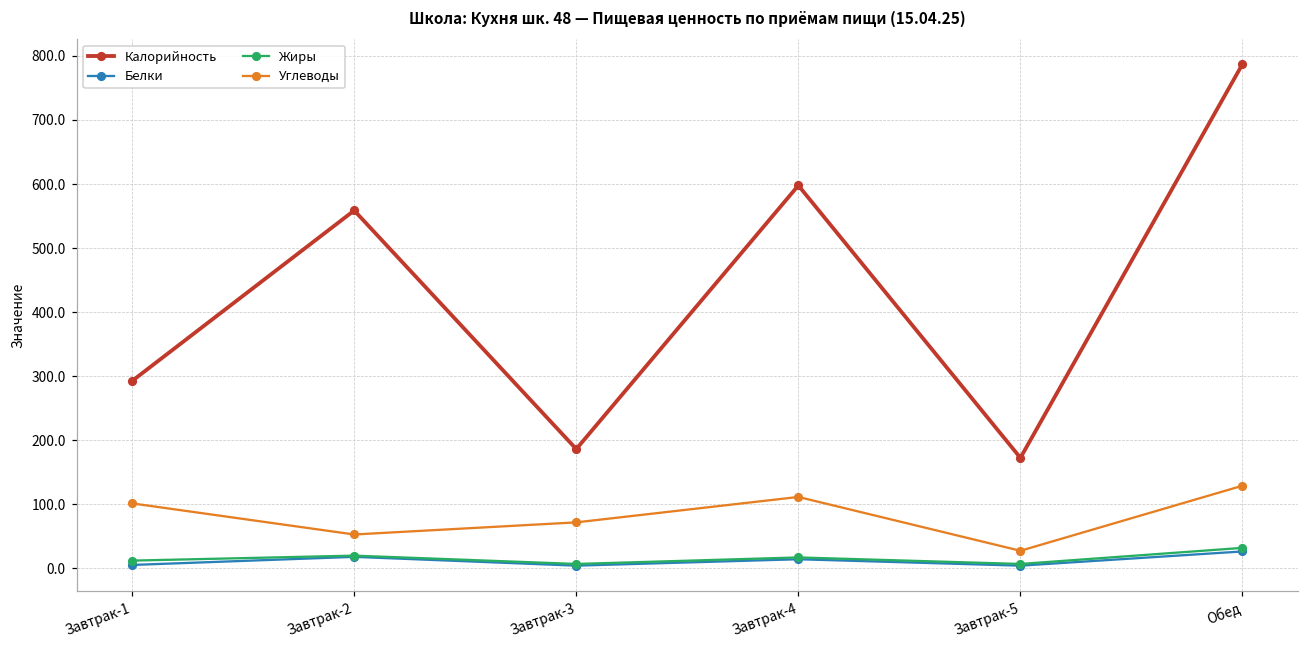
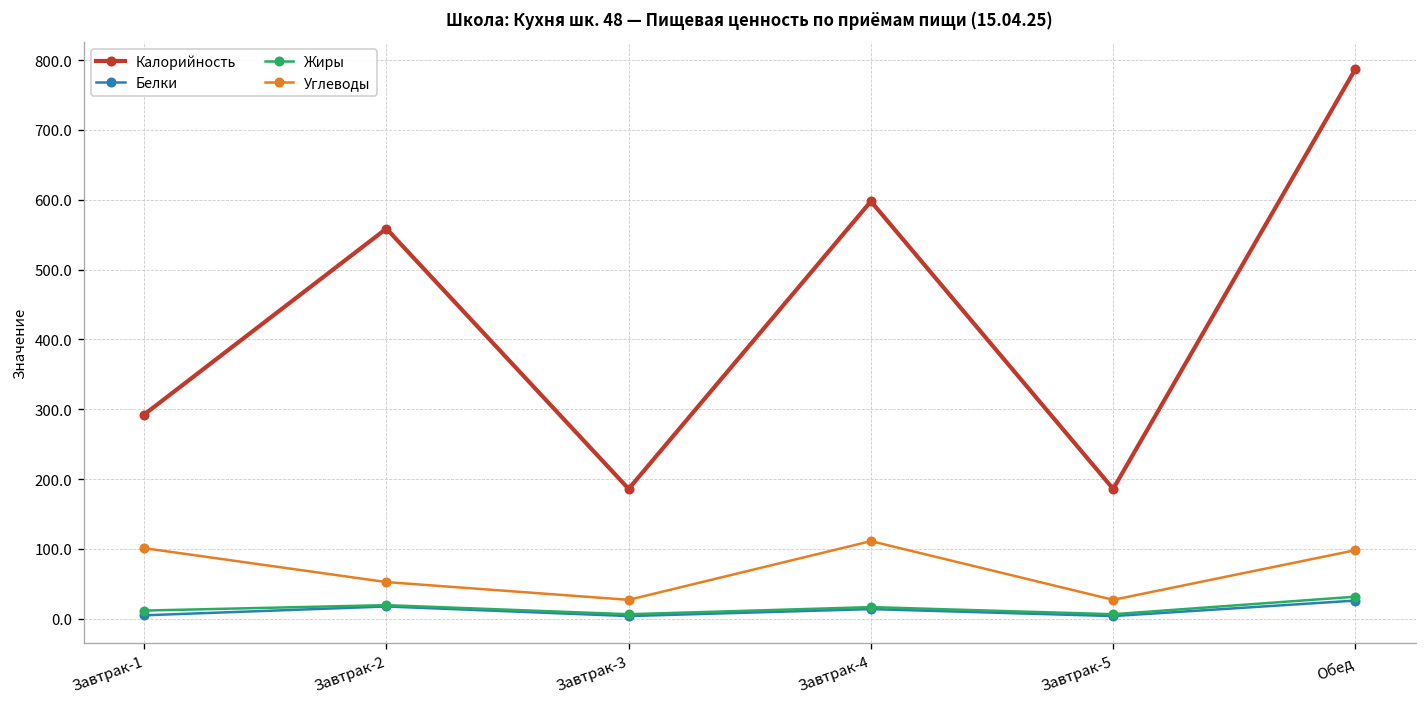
  {
    "Калорийность": {
      "Завтрак-1": 290,
      "Завтрак-2": 560,
      "Завтрак-3": 190,
      "Завтрак-4": 600,
-     "Завтрак-5": 170,
+     "Завтрак-5": 190,
      "Обед": 790
    },
    "Белки": {
      "Завтрак-1": 10,
      "Обед": 30
    },
    "Жиры": {
      "Завтрак-1": 10,
      "Обед": 30
    },
    "Углеводы": {
      "Завтрак-1": 100,
      "Завтрак-2": 50,
-     "Завтрак-3": 70,
+     "Завтрак-3": 30,
      "Завтрак-4": 110,
      "Завтрак-5": 30,
-     "Обед": 130
+     "Обед": 100
    }
  }
